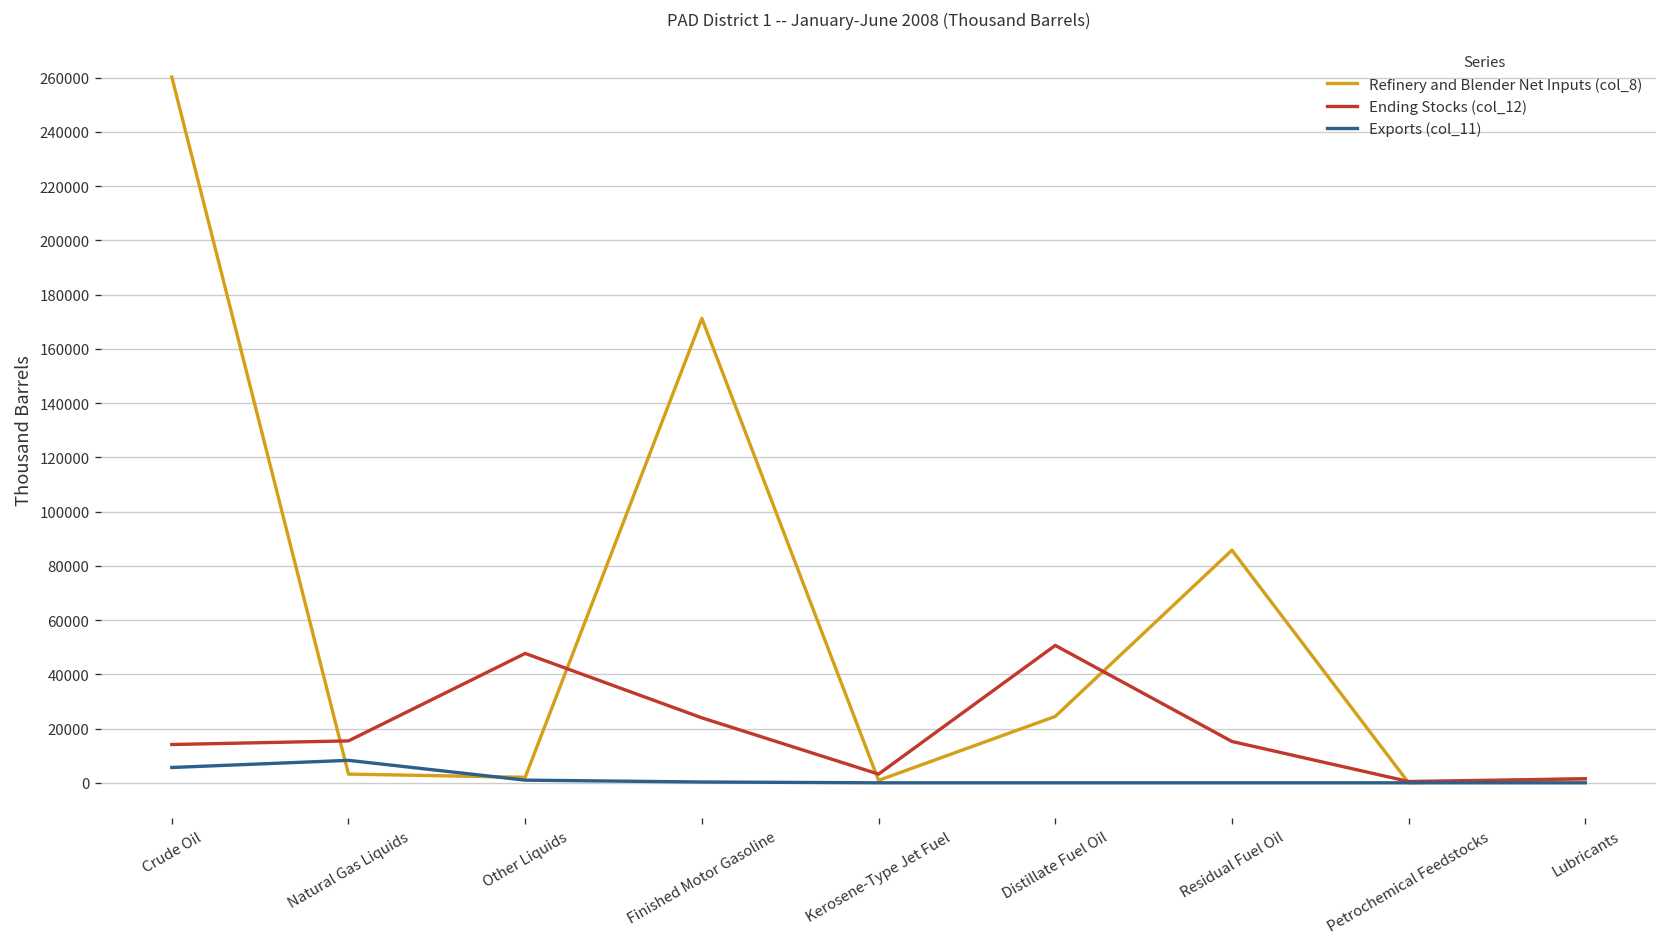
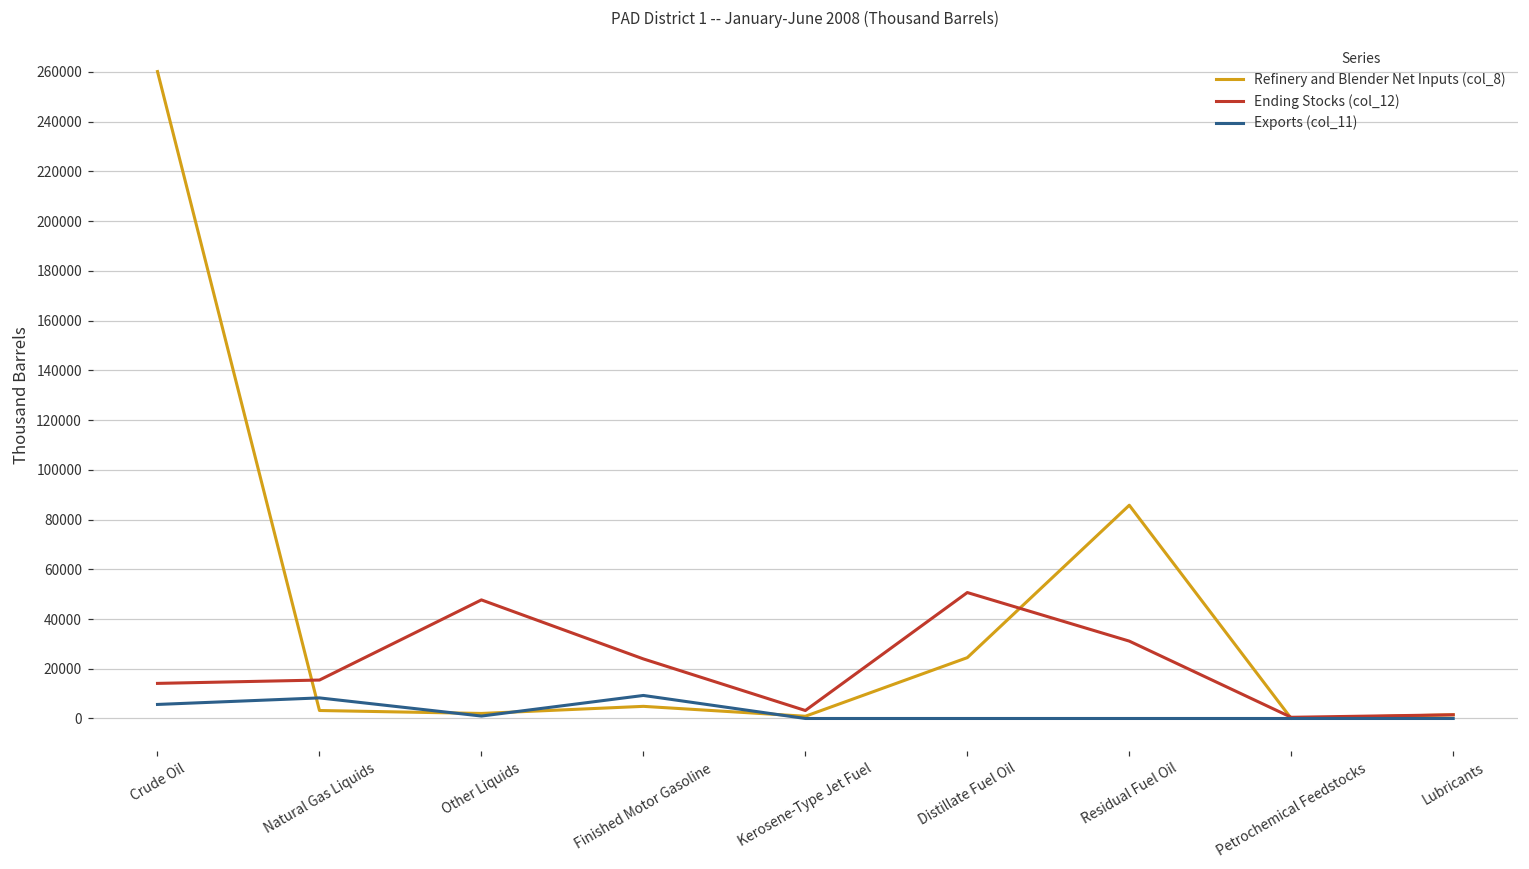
  {
    "Refinery and Blender Net Inputs (col_8)": {
      "Crude Oil": 260000,
      "Natural Gas Liquids": 3000,
-     "Finished Motor Gasoline": 171000,
+     "Finished Motor Gasoline": 5000,
      "Distillate Fuel Oil": 24000,
      "Residual Fuel Oil": 86000
    },
    "Ending Stocks (col_12)": {
      "Crude Oil": 14000,
      "Natural Gas Liquids": 15000,
      "Other Liquids": 48000,
      "Finished Motor Gasoline": 24000,
      "Kerosene-Type Jet Fuel": 3000,
      "Distillate Fuel Oil": 51000,
-     "Residual Fuel Oil": 15000
+     "Residual Fuel Oil": 31000
    },
    "Exports (col_11)": {
      "Crude Oil": 6000,
      "Natural Gas Liquids": 8000,
-     "Finished Motor Gasoline": 0,
+     "Finished Motor Gasoline": 9000,
      "Distillate Fuel Oil": 0,
      "Residual Fuel Oil": 0,
      "Lubricants": 0
    }
  }
